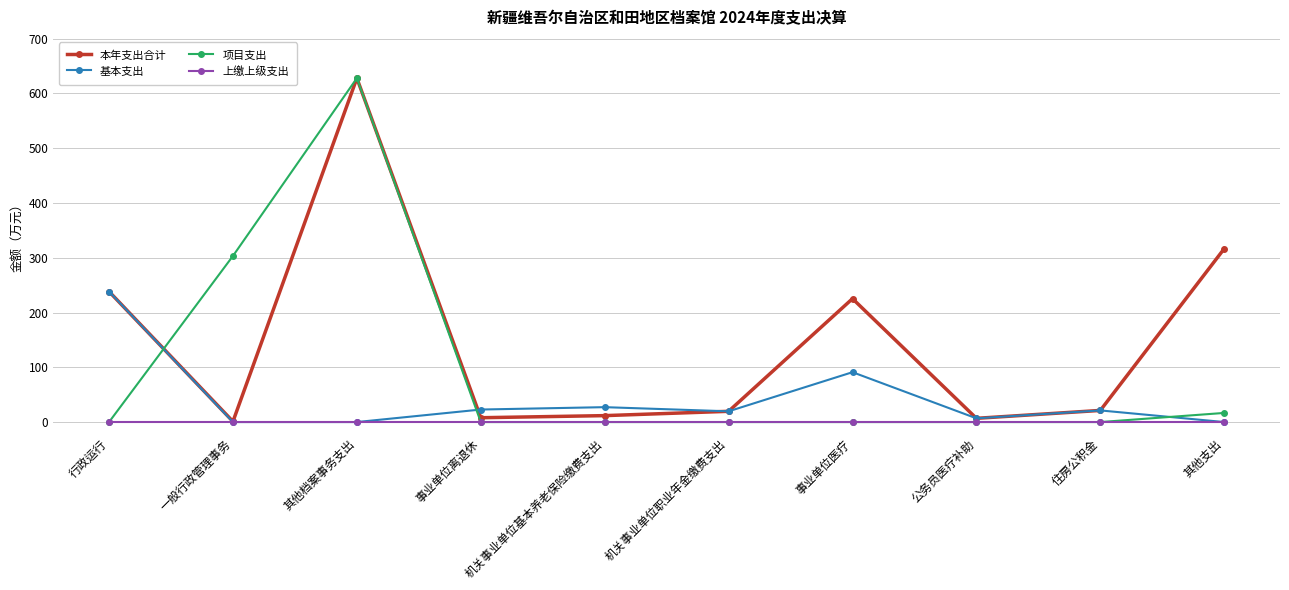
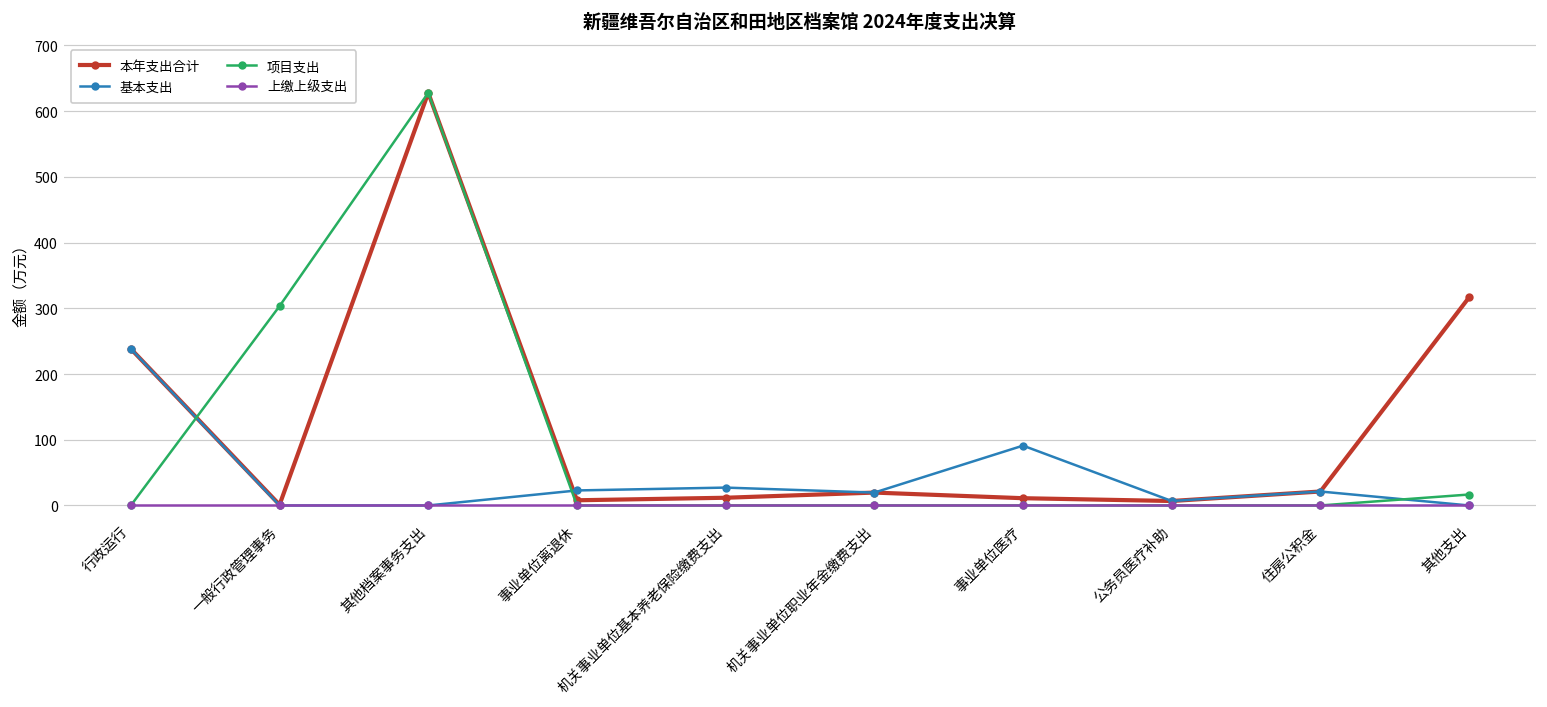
  {
    "本年支出合计": {
      "事业单位离退休": 10,
      "机关事业单位基本养老保险缴费支出": 10,
-     "事业单位医疗": 230,
+     "事业单位医疗": 10,
      "其他支出": 320
    },
    "基本支出": {
      "事业单位离退休": 20,
      "机关事业单位基本养老保险缴费支出": 30,
      "事业单位医疗": 90
    },
    "项目支出": {
      "一般行政管理事务": 300,
      "其他支出": 20
    }
  }
